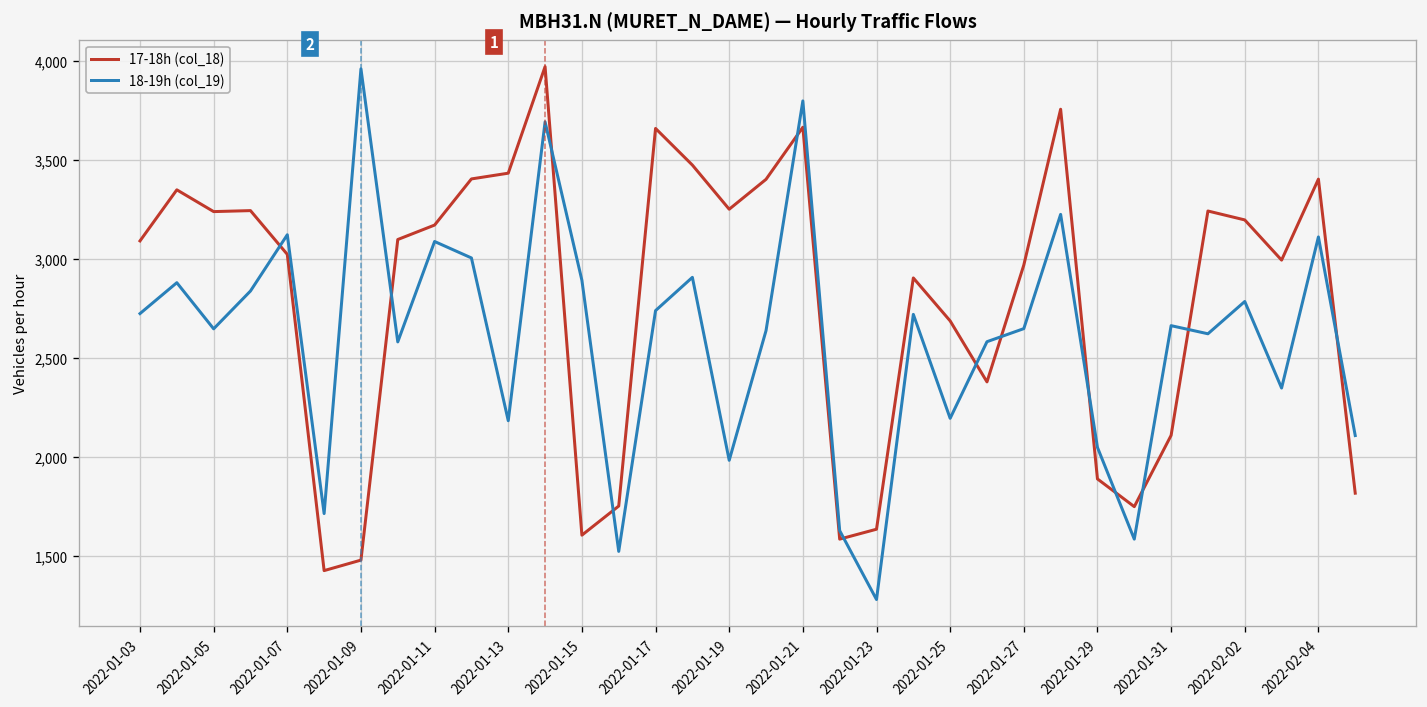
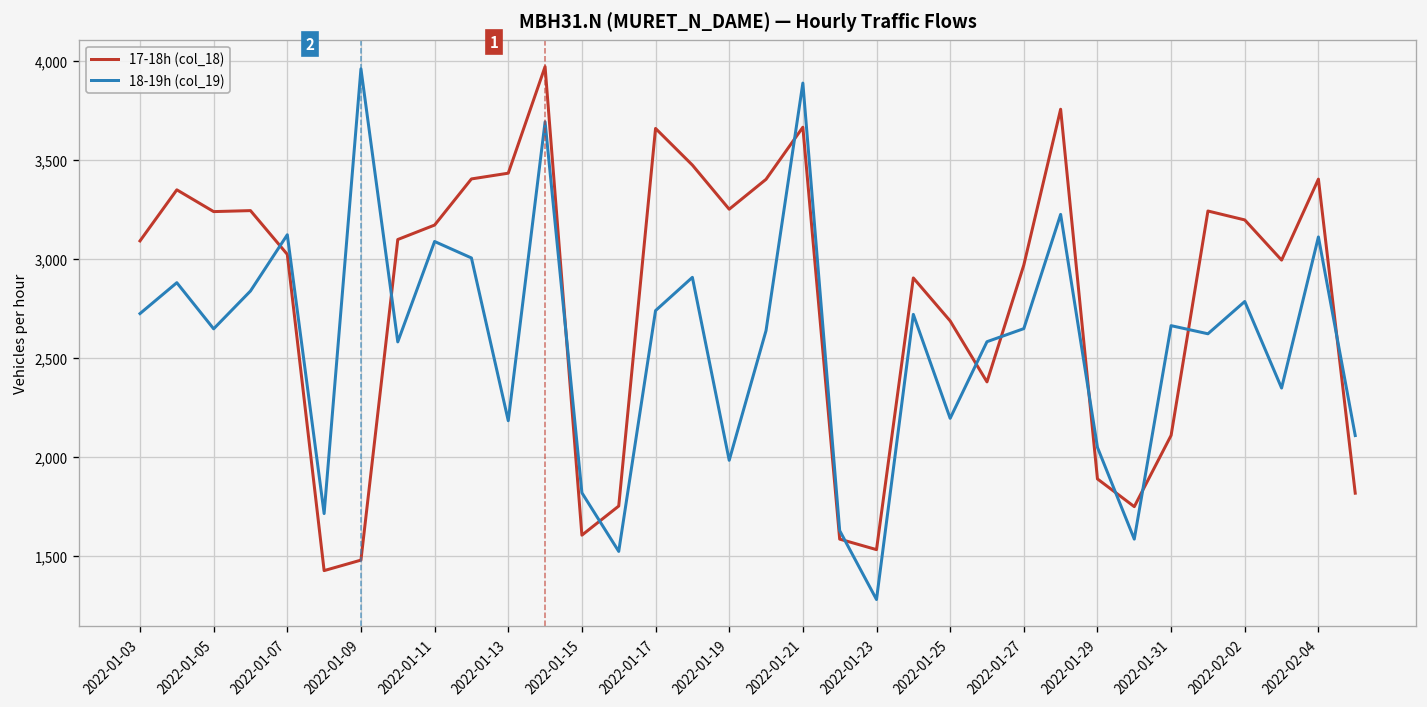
  {
    "17-18h (col_18)": {
      "2022-01-03": "3,090",
      "2022-01-05": "3,240",
      "2022-01-07": "3,020",
      "2022-01-09": "1,480",
      "2022-01-11": "3,170",
      "2022-01-13": "3,430",
      "2022-01-15": "1,610",
      "2022-01-17": "3,660",
      "2022-01-19": "3,250",
      "2022-01-21": "3,670",
-     "2022-01-23": "1,640",
+     "2022-01-23": "1,530",
      "2022-01-25": "2,690",
      "2022-01-27": "2,970",
      "2022-01-29": "1,890",
      "2022-01-31": "2,110",
      "2022-02-02": "3,200",
      "2022-02-04": "3,400"
    },
    "18-19h (col_19)": {
      "2022-01-03": "2,720",
      "2022-01-05": "2,650",
      "2022-01-07": "3,120",
      "2022-01-09": "3,960",
      "2022-01-11": "3,090",
      "2022-01-13": "2,180",
-     "2022-01-15": "2,890",
+     "2022-01-15": "1,820",
      "2022-01-17": "2,740",
      "2022-01-19": "1,980",
-     "2022-01-21": "3,800",
+     "2022-01-21": "3,890",
      "2022-01-23": "1,280",
      "2022-01-25": "2,200",
      "2022-01-27": "2,650",
      "2022-01-29": "2,050",
      "2022-01-31": "2,660",
      "2022-02-02": "2,790",
      "2022-02-04": "3,110"
    }
  }
